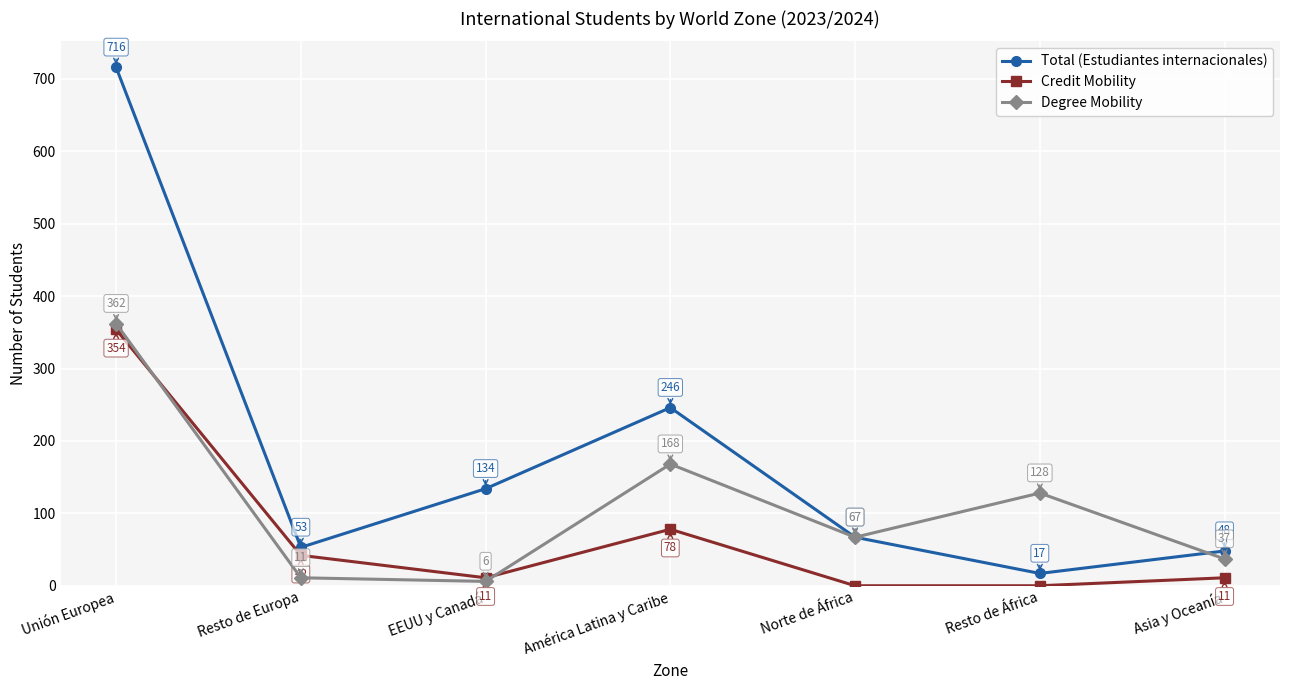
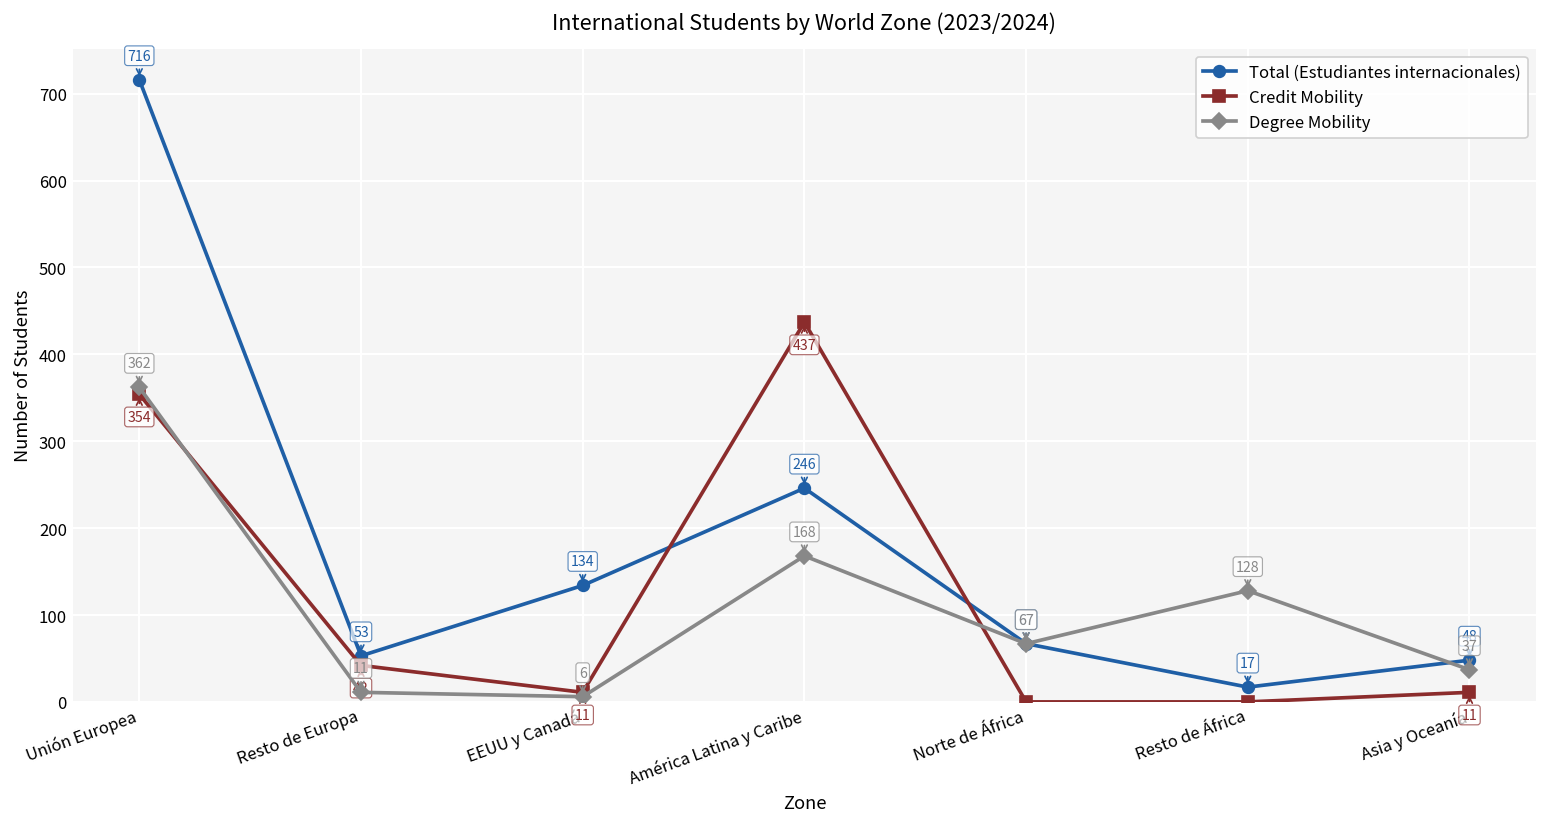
  {
    "Credit Mobility": {
-     "América Latina y Caribe": 78
+     "América Latina y Caribe": 437
    }
  }
